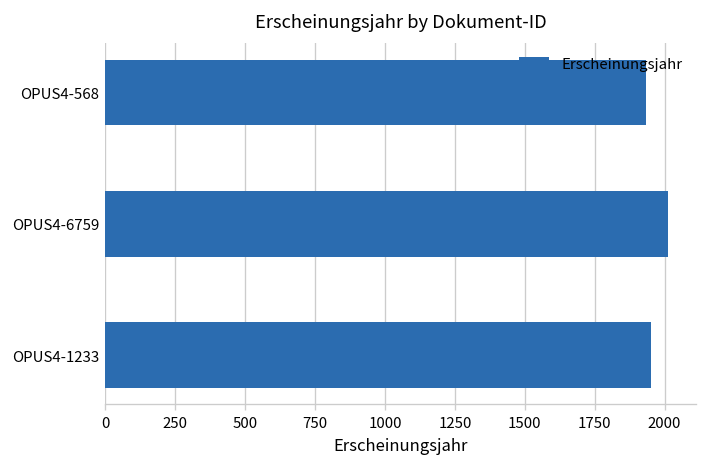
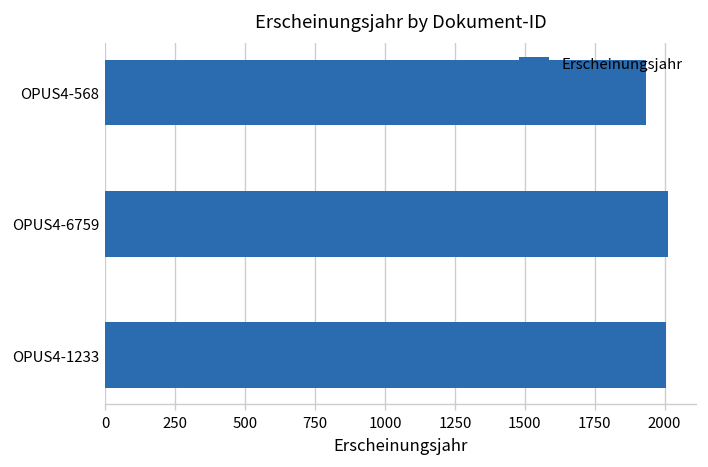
  {
    "OPUS4-568": 1940,
    "OPUS4-6759": 2010,
-   "OPUS4-1233": 1950
+   "OPUS4-1233": 2010
  }
